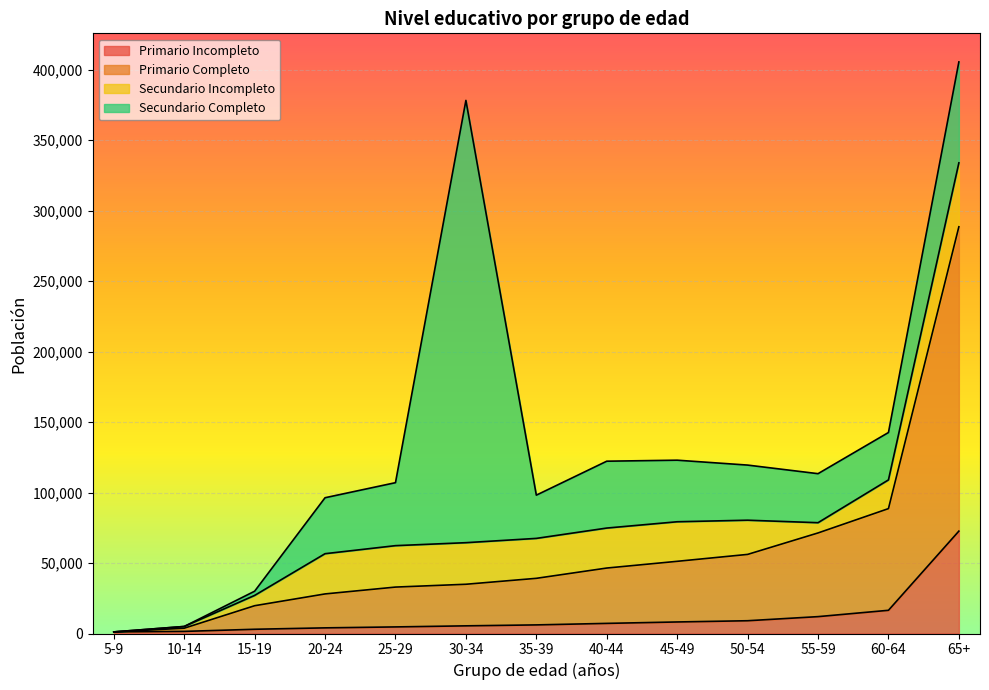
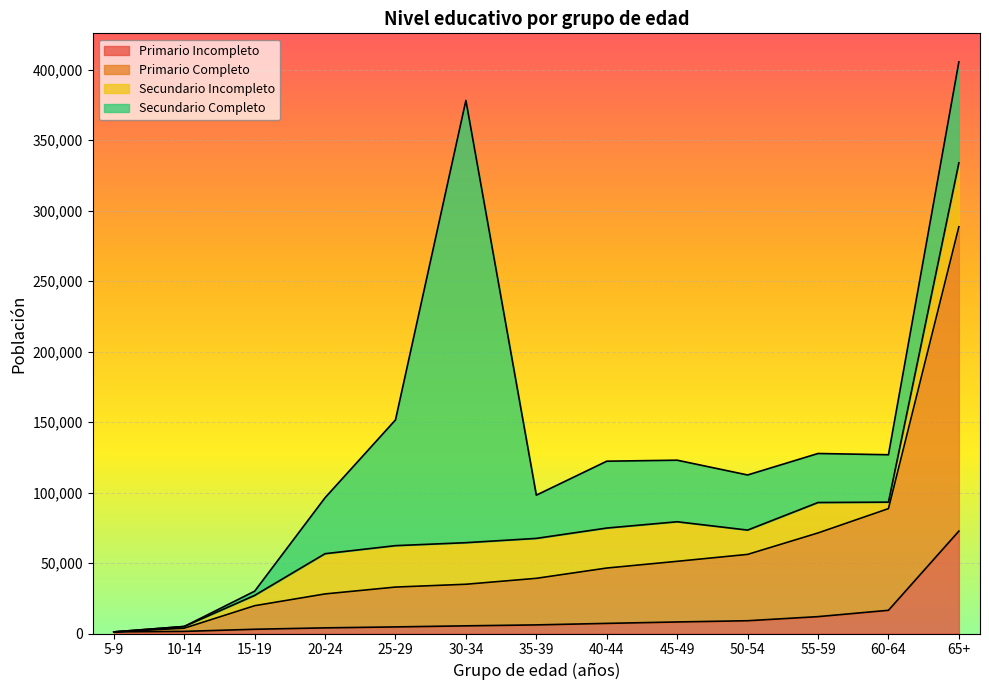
  {
    "Secundario Incompleto": {
      "15-19": "7,000",
      "20-24": "29,000",
      "25-29": "29,000",
      "30-34": "29,000",
      "35-39": "28,000",
      "40-44": "28,000",
      "45-49": "28,000",
-     "50-54": "24,000",
-     "55-59": "7,000",
-     "60-64": "20,000",
+     "50-54": "17,000",
+     "55-59": "22,000",
+     "60-64": "5,000",
      "65+": "45,000"
    },
    "Secundario Completo": {
      "15-19": "3,000",
      "20-24": "40,000",
-     "25-29": "45,000",
+     "25-29": "89,000",
      "30-34": "314,000",
      "35-39": "31,000",
      "40-44": "47,000",
      "45-49": "44,000",
      "50-54": "39,000",
      "55-59": "35,000",
      "60-64": "34,000",
      "65+": "72,000"
    }
  }
